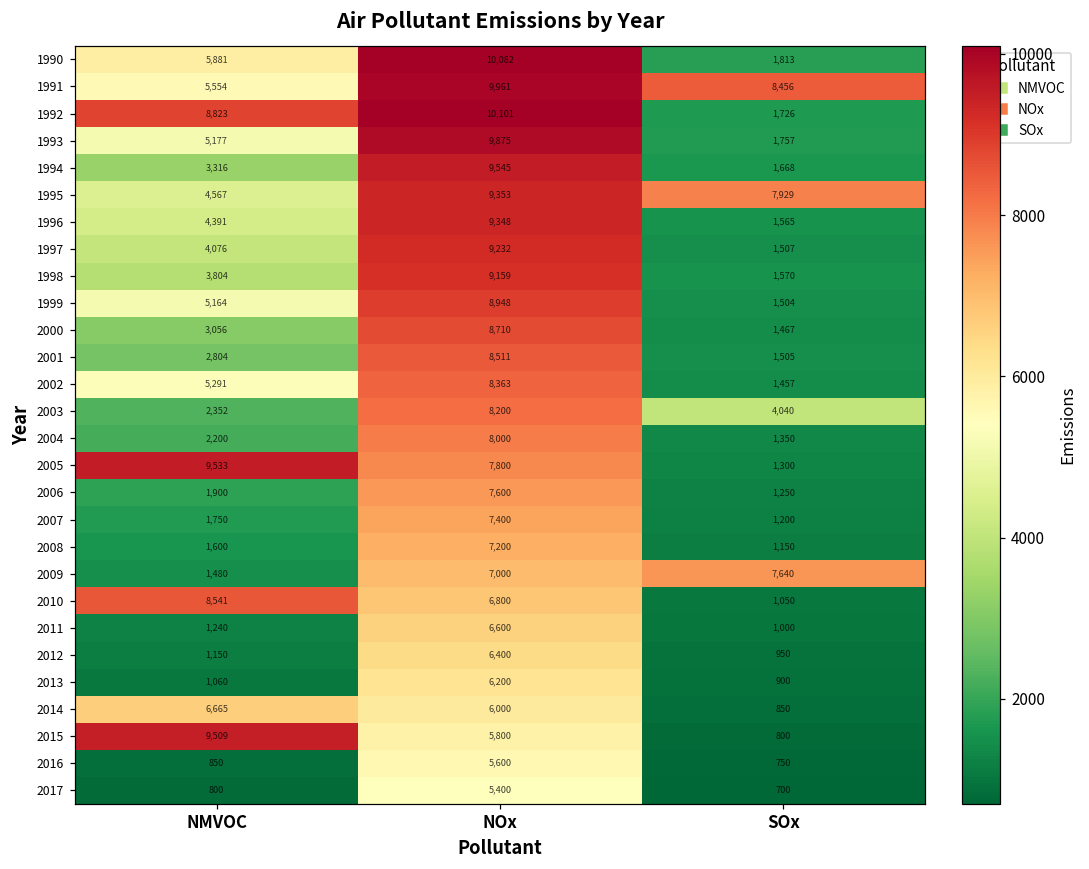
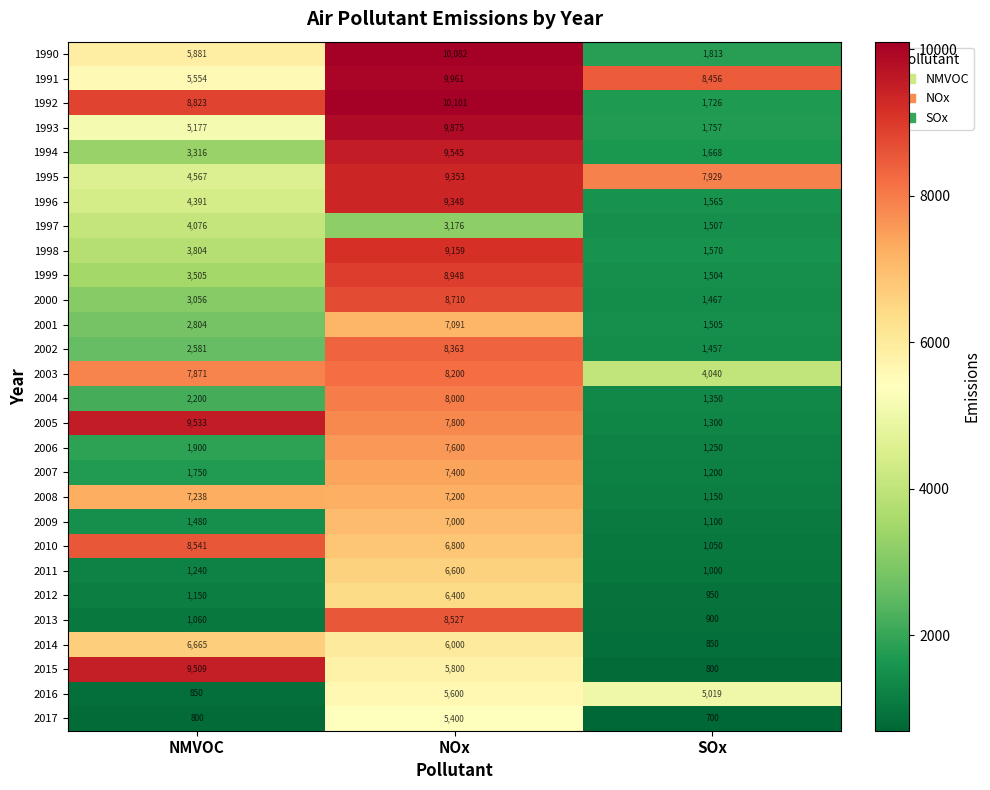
  {
    "1990": {
      "NMVOC": "5,881",
      "NOx": "10,082",
      "SOx": "1,813"
    },
    "1991": {
      "NMVOC": "5,554",
      "NOx": "9,961",
      "SOx": "8,456"
    },
    "1992": {
      "NMVOC": "8,823",
      "NOx": "10,101",
      "SOx": "1,726"
    },
    "1993": {
      "NMVOC": "5,177",
      "NOx": "9,875",
      "SOx": "1,757"
    },
    "1994": {
      "NMVOC": "3,316",
      "NOx": "9,545",
      "SOx": "1,668"
    },
    "1995": {
      "NMVOC": "4,567",
      "NOx": "9,353",
      "SOx": "7,929"
    },
    "1996": {
      "NMVOC": "4,391",
      "NOx": "9,348",
      "SOx": "1,565"
    },
    "1997": {
      "NMVOC": "4,076",
-     "NOx": "9,232",
+     "NOx": "3,176",
      "SOx": "1,507"
    },
    "1998": {
      "NMVOC": "3,804",
      "NOx": "9,159",
      "SOx": "1,570"
    },
    "1999": {
-     "NMVOC": "5,164",
+     "NMVOC": "3,505",
      "NOx": "8,948",
      "SOx": "1,504"
    },
    "2000": {
      "NMVOC": "3,056",
      "NOx": "8,710",
      "SOx": "1,467"
    },
    "2001": {
      "NMVOC": "2,804",
-     "NOx": "8,511",
+     "NOx": "7,091",
      "SOx": "1,505"
    },
    "2002": {
-     "NMVOC": "5,291",
+     "NMVOC": "2,581",
      "NOx": "8,363",
      "SOx": "1,457"
    },
    "2003": {
-     "NMVOC": "2,352",
+     "NMVOC": "7,871",
      "NOx": "8,200",
      "SOx": "4,040"
    },
    "2004": {
      "NMVOC": "2,200",
      "NOx": "8,000",
      "SOx": "1,350"
    },
    "2005": {
      "NMVOC": "9,533",
      "NOx": "7,800",
      "SOx": "1,300"
    },
    "2006": {
      "NMVOC": "1,900",
      "NOx": "7,600",
      "SOx": "1,250"
    },
    "2007": {
      "NMVOC": "1,750",
      "NOx": "7,400",
      "SOx": "1,200"
    },
    "2008": {
-     "NMVOC": "1,600",
+     "NMVOC": "7,238",
      "NOx": "7,200",
      "SOx": "1,150"
    },
    "2009": {
      "NMVOC": "1,480",
      "NOx": "7,000",
-     "SOx": "7,640"
+     "SOx": "1,100"
    },
    "2010": {
      "NMVOC": "8,541",
      "NOx": "6,800",
      "SOx": "1,050"
    },
    "2011": {
      "NMVOC": "1,240",
      "NOx": "6,600",
      "SOx": "1,000"
    },
    "2012": {
      "NMVOC": "1,150",
      "NOx": "6,400",
      "SOx": "950"
    },
    "2013": {
      "NMVOC": "1,060",
-     "NOx": "6,200",
+     "NOx": "8,527",
      "SOx": "900"
    },
    "2014": {
      "NMVOC": "6,665",
      "NOx": "6,000",
      "SOx": "850"
    },
    "2015": {
      "NMVOC": "9,509",
      "NOx": "5,800",
      "SOx": "800"
    },
    "2016": {
      "NMVOC": "850",
      "NOx": "5,600",
-     "SOx": "750"
+     "SOx": "5,019"
    },
    "2017": {
      "NMVOC": "800",
      "NOx": "5,400",
      "SOx": "700"
    }
  }
